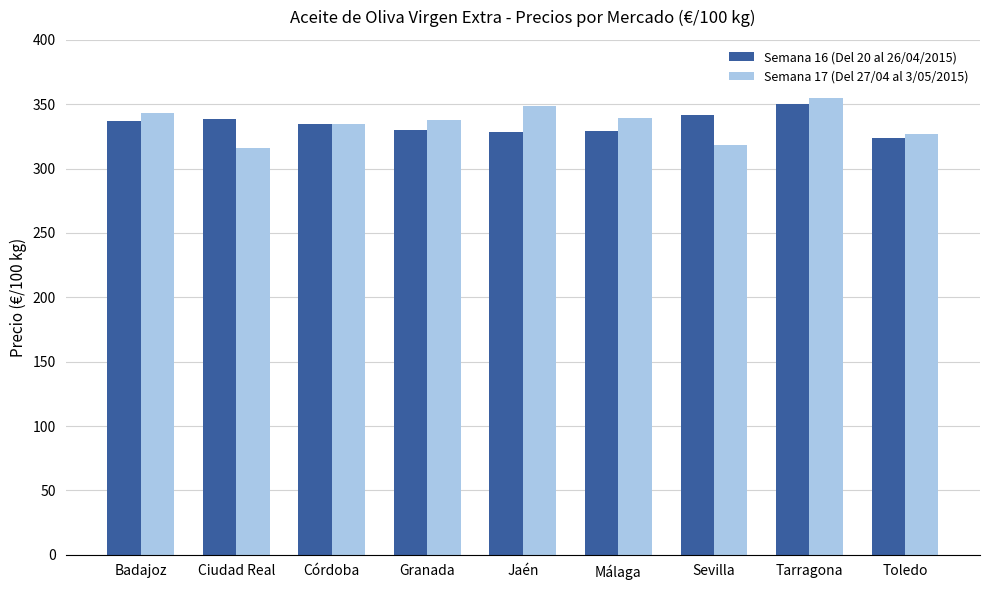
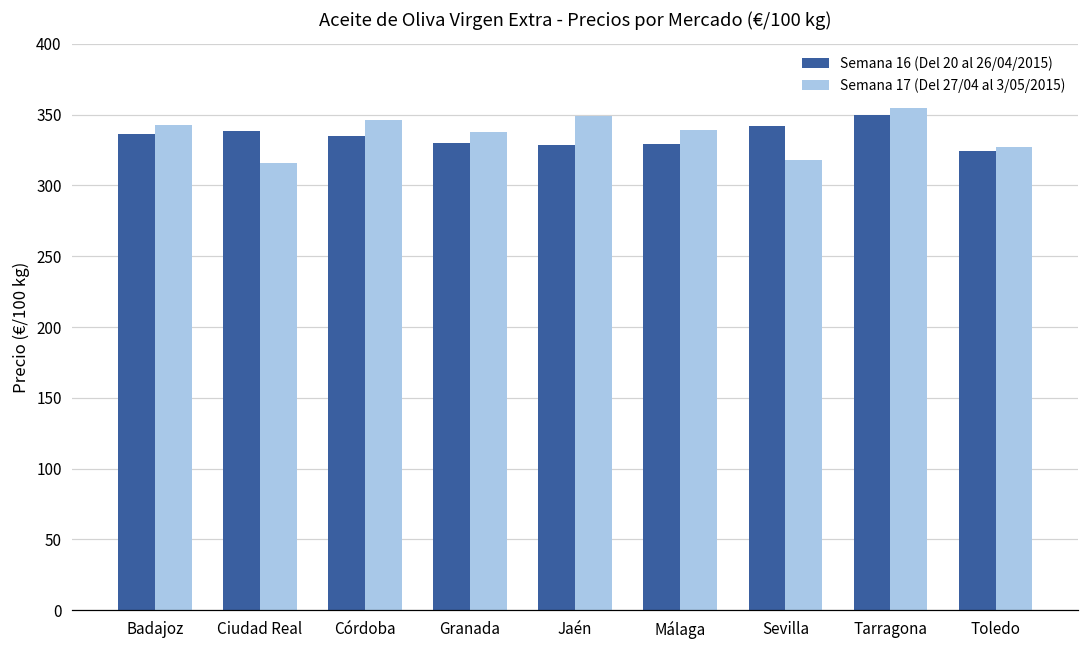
  {
    "Semana 16 (Del 20 al 26/04/2015)": {
      "Badajoz": 337,
      "Ciudad Real": 339,
      "Córdoba": 335,
      "Granada": 330,
      "Jaén": 328,
      "Málaga": 329,
      "Sevilla": 342,
      "Tarragona": 350,
      "Toledo": 324
    },
    "Semana 17 (Del 27/04 al 3/05/2015)": {
      "Badajoz": 343,
      "Ciudad Real": 316,
-     "Córdoba": 335,
+     "Córdoba": 346,
      "Granada": 338,
      "Jaén": 349,
      "Málaga": 339,
      "Sevilla": 318,
      "Tarragona": 355,
      "Toledo": 327
    }
  }
